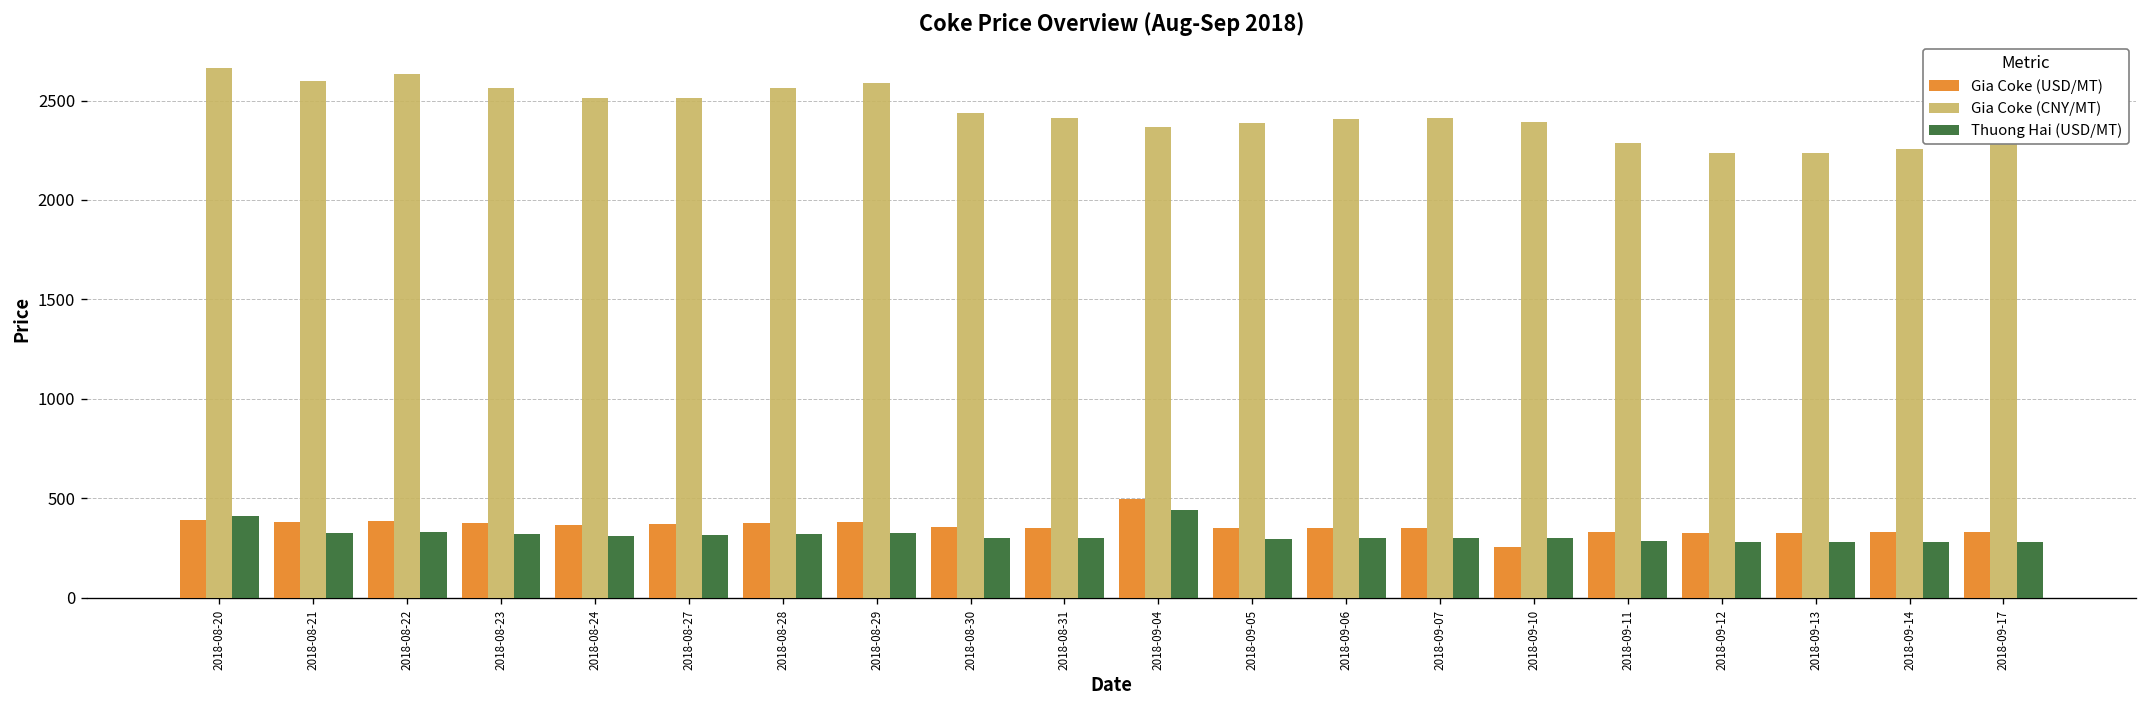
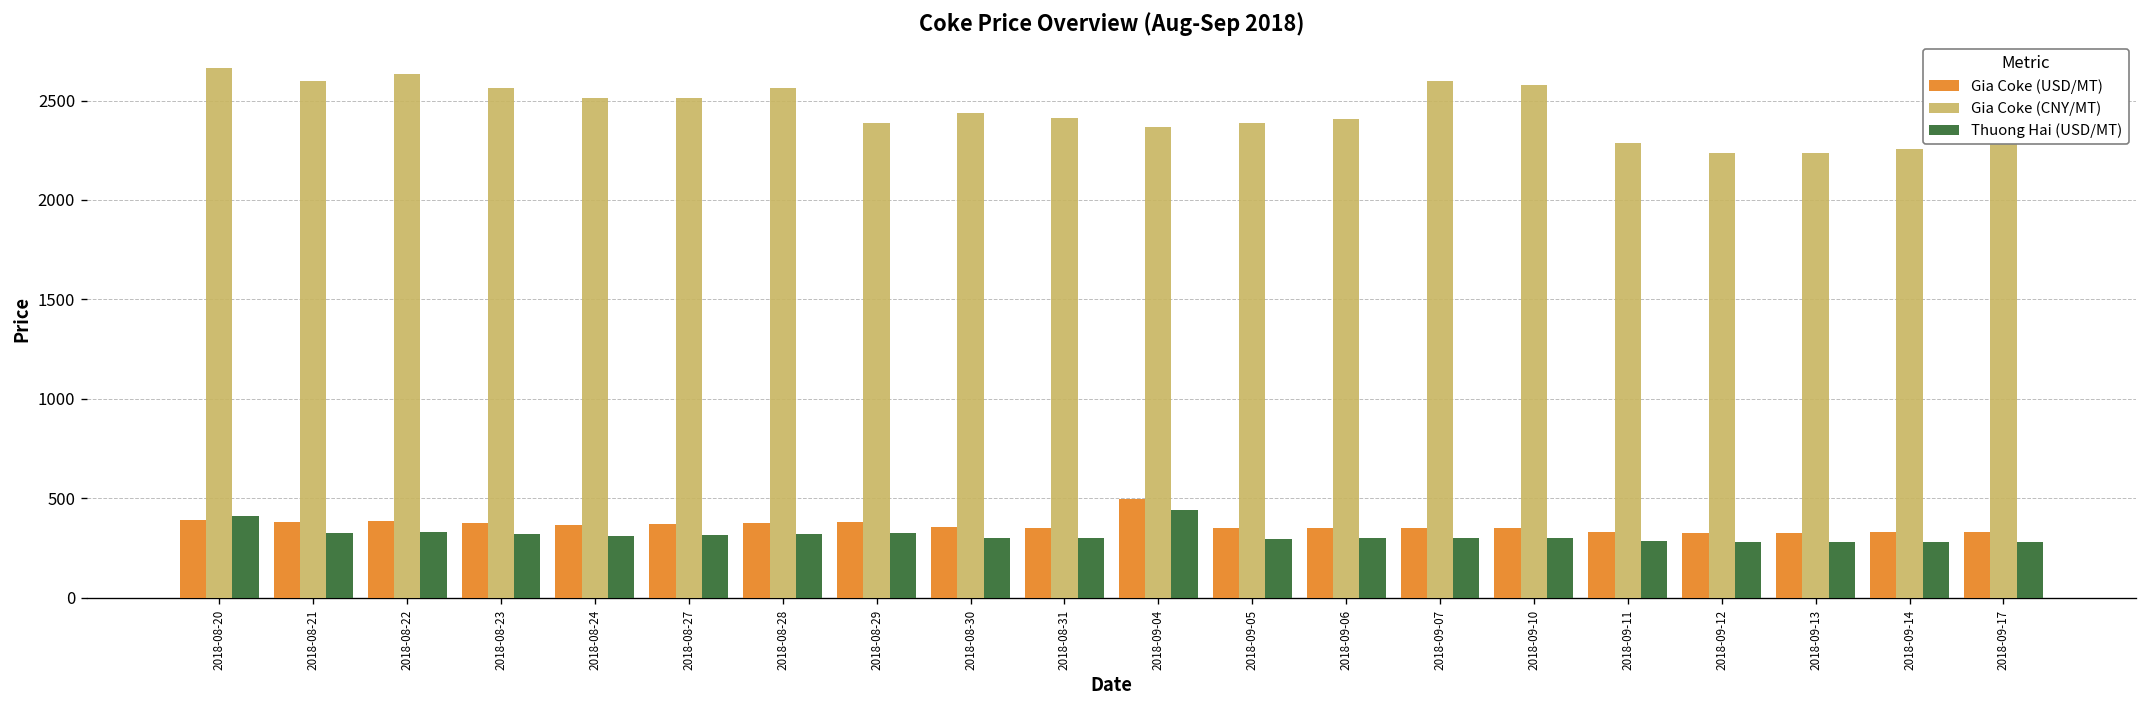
  {
    "Gia Coke (USD/MT)": {
      "2018-08-20": 390,
      "2018-08-21": 380,
      "2018-08-22": 390,
      "2018-08-23": 370,
      "2018-08-24": 360,
      "2018-08-27": 370,
      "2018-08-28": 380,
      "2018-08-29": 380,
      "2018-08-30": 350,
      "2018-08-31": 350,
      "2018-09-04": 500,
      "2018-09-05": 350,
      "2018-09-06": 350,
      "2018-09-07": 350,
-     "2018-09-10": 250,
+     "2018-09-10": 350,
      "2018-09-11": 330,
      "2018-09-12": 330,
      "2018-09-13": 330,
      "2018-09-14": 330,
      "2018-09-17": 330
    },
    "Gia Coke (CNY/MT)": {
      "2018-08-20": 2670,
      "2018-08-21": 2600,
      "2018-08-22": 2640,
      "2018-08-23": 2560,
      "2018-08-24": 2510,
      "2018-08-27": 2510,
      "2018-08-28": 2560,
-     "2018-08-29": 2590,
+     "2018-08-29": 2390,
      "2018-08-30": 2440,
      "2018-08-31": 2410,
      "2018-09-04": 2370,
      "2018-09-05": 2390,
      "2018-09-06": 2410,
-     "2018-09-07": 2410,
-     "2018-09-10": 2390,
+     "2018-09-07": 2600,
+     "2018-09-10": 2580,
      "2018-09-11": 2290,
      "2018-09-12": 2240,
      "2018-09-13": 2240,
      "2018-09-14": 2260
    },
    "Thuong Hai (USD/MT)": {
      "2018-08-20": 410,
      "2018-08-21": 320,
      "2018-08-22": 330,
      "2018-08-23": 320,
      "2018-08-24": 310,
      "2018-08-27": 320,
      "2018-08-28": 320,
      "2018-08-29": 330,
      "2018-08-30": 300,
      "2018-08-31": 300,
      "2018-09-04": 440,
      "2018-09-05": 300,
      "2018-09-06": 300,
      "2018-09-07": 300,
      "2018-09-10": 300,
      "2018-09-11": 280,
      "2018-09-12": 280,
      "2018-09-13": 280,
      "2018-09-14": 280,
      "2018-09-17": 280
    }
  }
